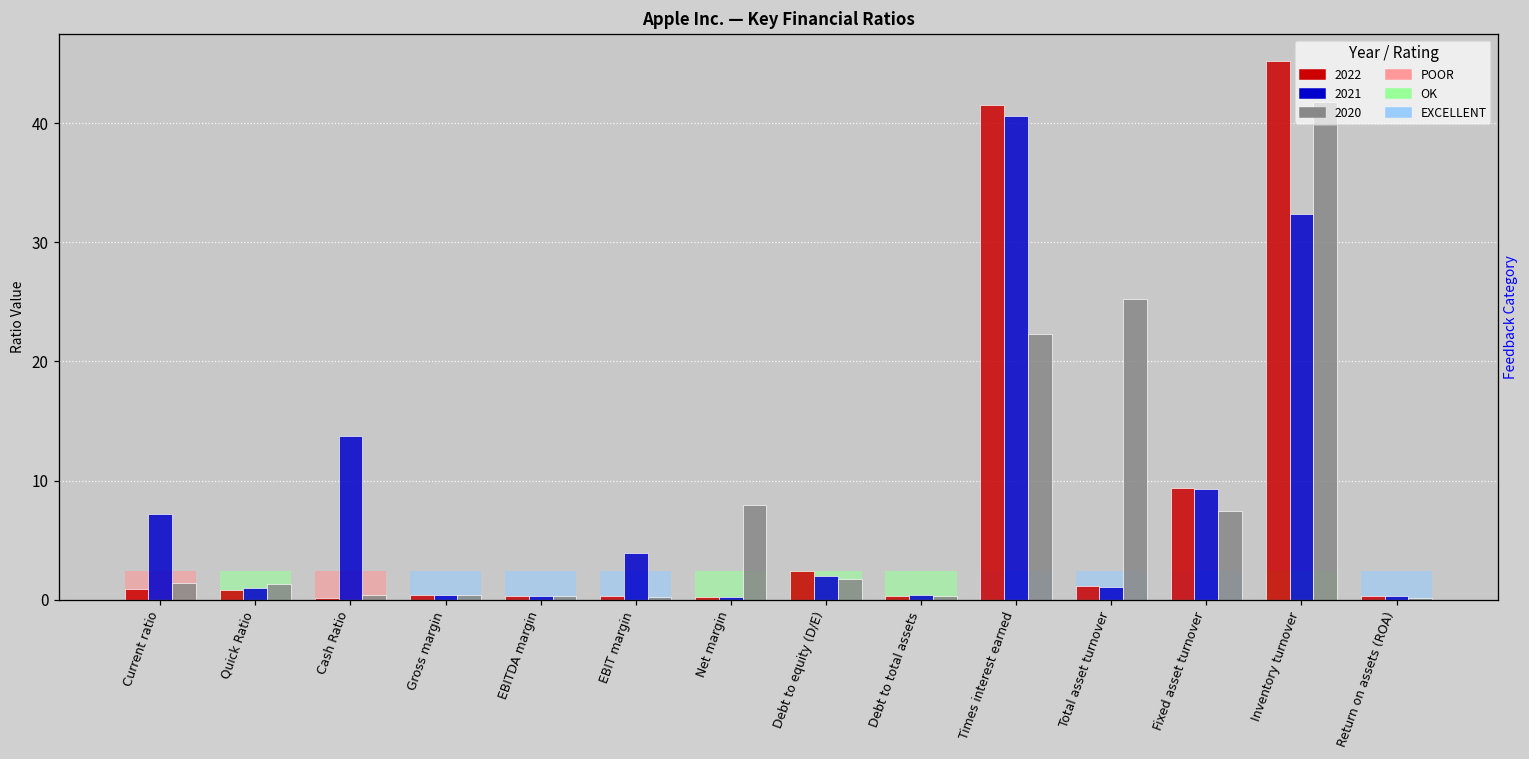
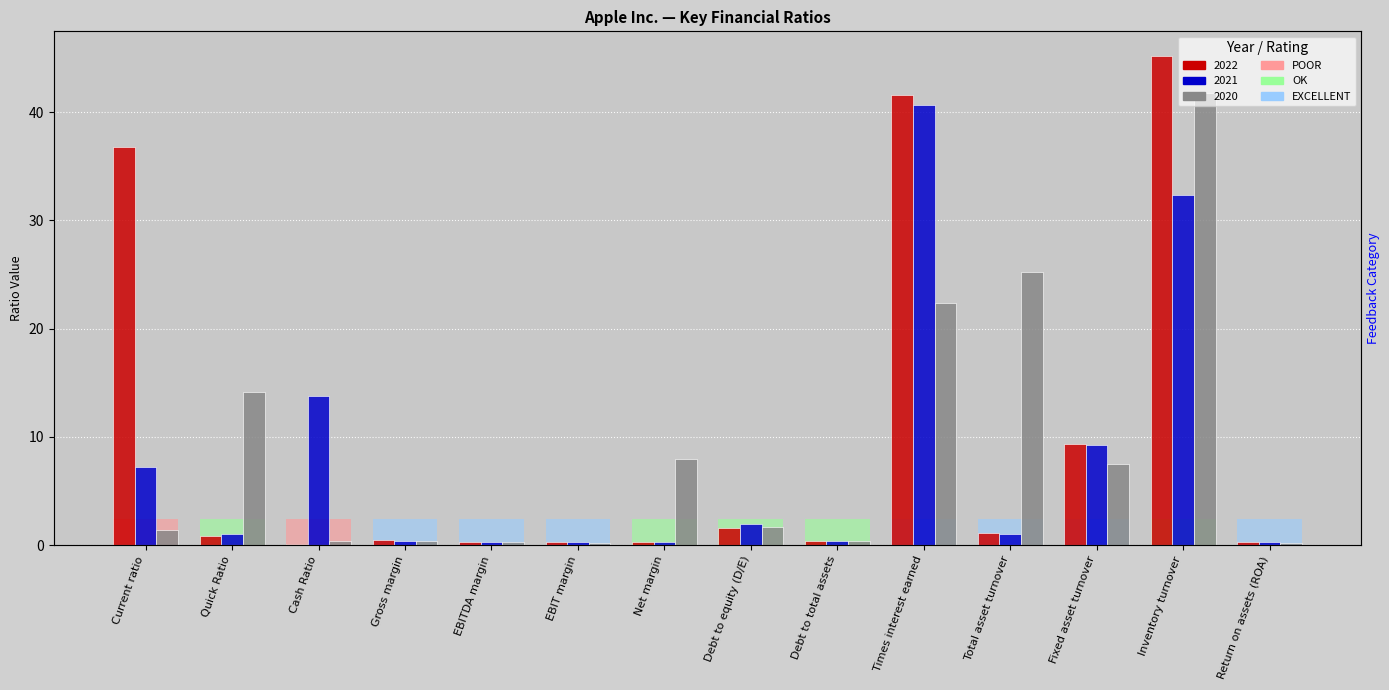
  {
    "2022": {
-     "Current ratio": 0.9,
-     "Debt to equity (D/E)": 2.4,
+     "Current ratio": 36.7,
+     "Debt to equity (D/E)": 1.6,
      "Times interest earned": 41.6,
      "Fixed asset turnover": 9.4,
      "Inventory turnover": 45.2
    },
    "2021": {
      "Current ratio": 7.2,
      "Cash Ratio": 13.8,
-     "EBIT margin": 3.9,
+     "EBIT margin": 0.3,
      "Times interest earned": 40.6,
      "Fixed asset turnover": 9.3,
      "Inventory turnover": 32.4
    },
    "2020": {
-     "Quick Ratio": 1.3,
+     "Quick Ratio": 14.2,
      "Net margin": 8.0,
      "Times interest earned": 22.3,
      "Total asset turnover": 25.2,
      "Fixed asset turnover": 7.5
    }
  }
